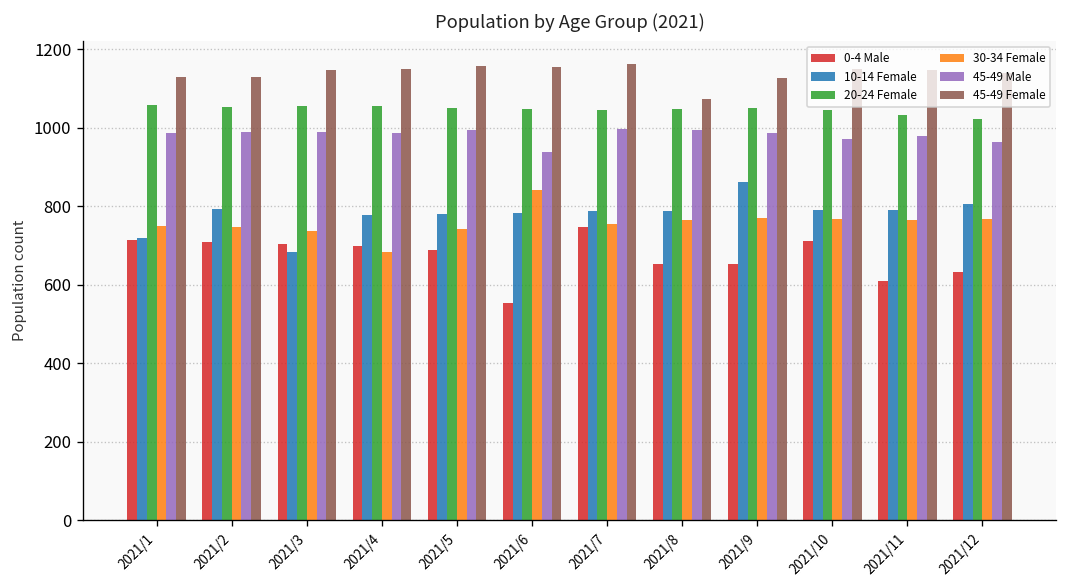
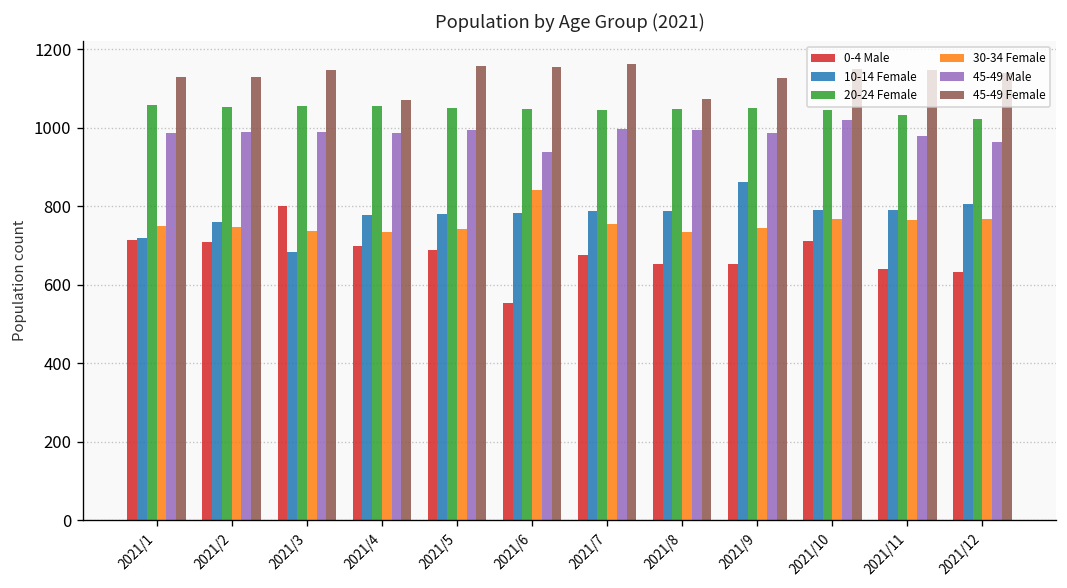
  {
    "0-4 Male": {
      "2021/1": 720,
      "2021/2": 710,
-     "2021/3": 710,
+     "2021/3": 800,
      "2021/4": 700,
      "2021/5": 690,
      "2021/6": 560,
-     "2021/7": 750,
+     "2021/7": 680,
      "2021/8": 650,
      "2021/9": 650,
      "2021/10": 710,
-     "2021/11": 610,
+     "2021/11": 640,
      "2021/12": 630
    },
    "10-14 Female": {
      "2021/1": 720,
-     "2021/2": 790,
+     "2021/2": 760,
      "2021/3": 690,
      "2021/4": 780,
      "2021/5": 780,
      "2021/6": 780,
      "2021/7": 790,
      "2021/8": 790,
      "2021/9": 860,
      "2021/10": 790,
      "2021/11": 790,
      "2021/12": 810
    },
    "20-24 Female": {
      "2021/1": 1060,
      "2021/2": 1050,
      "2021/3": 1060,
      "2021/4": 1060,
      "2021/5": 1050,
      "2021/6": 1050,
      "2021/7": 1050,
      "2021/8": 1050,
      "2021/9": 1050,
      "2021/10": 1050,
      "2021/11": 1030,
      "2021/12": 1020
    },
    "30-34 Female": {
      "2021/1": 750,
      "2021/2": 750,
      "2021/3": 740,
-     "2021/4": 690,
+     "2021/4": 730,
      "2021/5": 740,
      "2021/6": 840,
      "2021/7": 760,
-     "2021/8": 770,
-     "2021/9": 770,
+     "2021/8": 740,
+     "2021/9": 740,
      "2021/10": 770,
      "2021/11": 770,
      "2021/12": 770
    },
    "45-49 Male": {
      "2021/1": 990,
      "2021/2": 990,
      "2021/3": 990,
      "2021/4": 990,
      "2021/5": 1000,
      "2021/6": 940,
      "2021/7": 1000,
      "2021/8": 1000,
      "2021/9": 990,
-     "2021/10": 970,
+     "2021/10": 1020,
      "2021/11": 980,
      "2021/12": 960
    },
    "45-49 Female": {
      "2021/1": 1130,
      "2021/2": 1130,
      "2021/3": 1150,
-     "2021/4": 1150,
+     "2021/4": 1070,
      "2021/5": 1160,
      "2021/6": 1160,
      "2021/7": 1160,
      "2021/8": 1080,
      "2021/9": 1130
    }
  }
